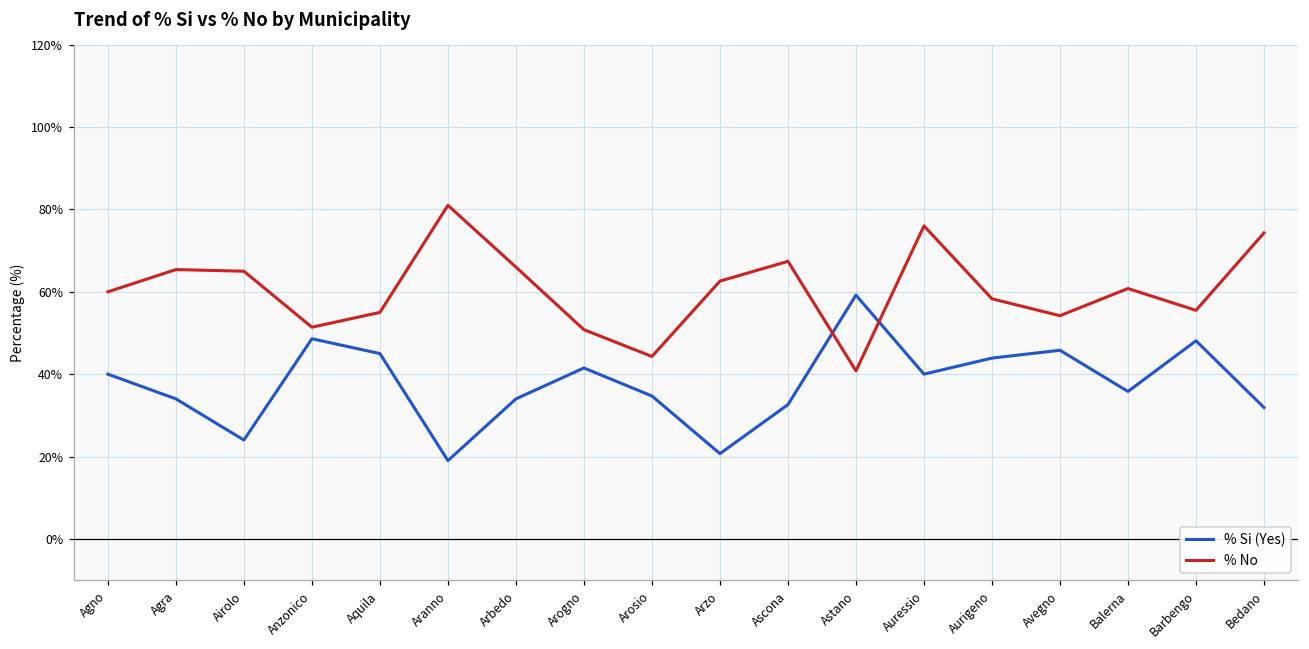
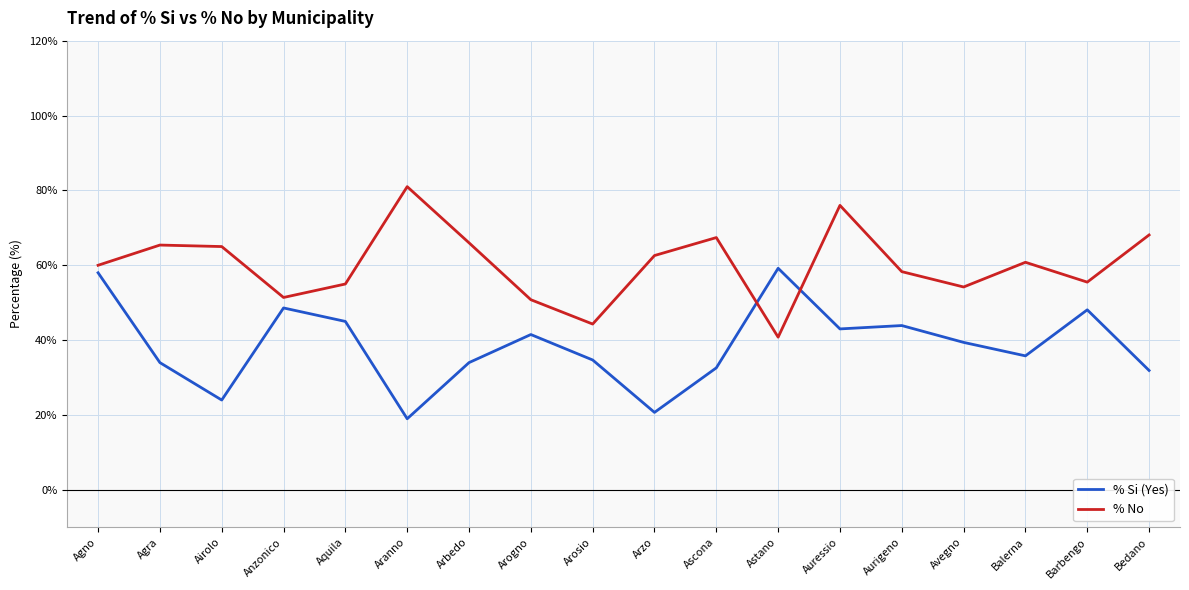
  {
    "% Si (Yes)": {
-     "Agno": "40%",
+     "Agno": "58%",
      "Agra": "34%",
      "Airolo": "24%",
      "Anzonico": "49%",
      "Aquila": "45%",
      "Aranno": "19%",
      "Arbedo": "34%",
      "Arogno": "42%",
      "Arosio": "35%",
      "Arzo": "21%",
      "Ascona": "33%",
      "Astano": "59%",
-     "Auressio": "40%",
+     "Auressio": "43%",
      "Aurigeno": "44%",
-     "Avegno": "46%",
+     "Avegno": "39%",
      "Balerna": "36%",
      "Barbengo": "48%",
      "Bedano": "32%"
    },
    "% No": {
      "Agno": "60%",
      "Agra": "65%",
      "Airolo": "65%",
      "Anzonico": "51%",
      "Aquila": "55%",
      "Aranno": "81%",
      "Arbedo": "66%",
      "Arogno": "51%",
      "Arosio": "44%",
      "Arzo": "63%",
      "Ascona": "67%",
      "Astano": "41%",
      "Auressio": "76%",
      "Aurigeno": "58%",
      "Avegno": "54%",
      "Balerna": "61%",
      "Barbengo": "56%",
-     "Bedano": "74%"
+     "Bedano": "68%"
    }
  }
